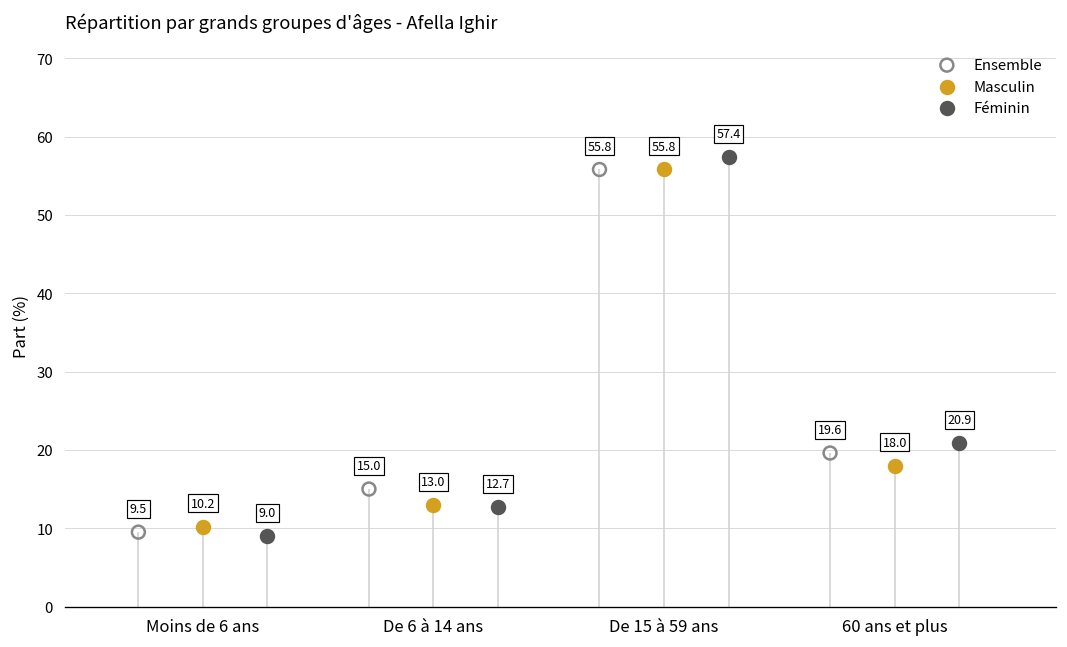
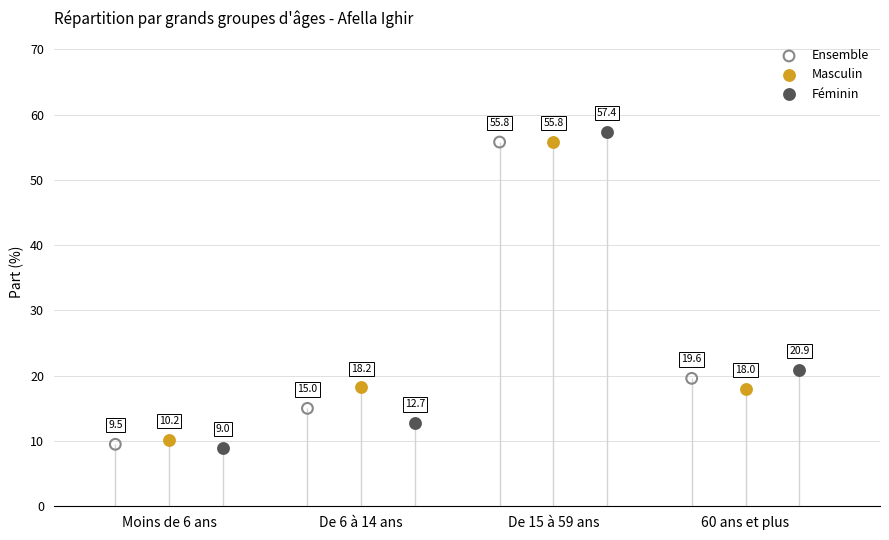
  {
    "Masculin": {
-     "De 6 à 14 ans": 13.0
+     "De 6 à 14 ans": 18.2
    }
  }
